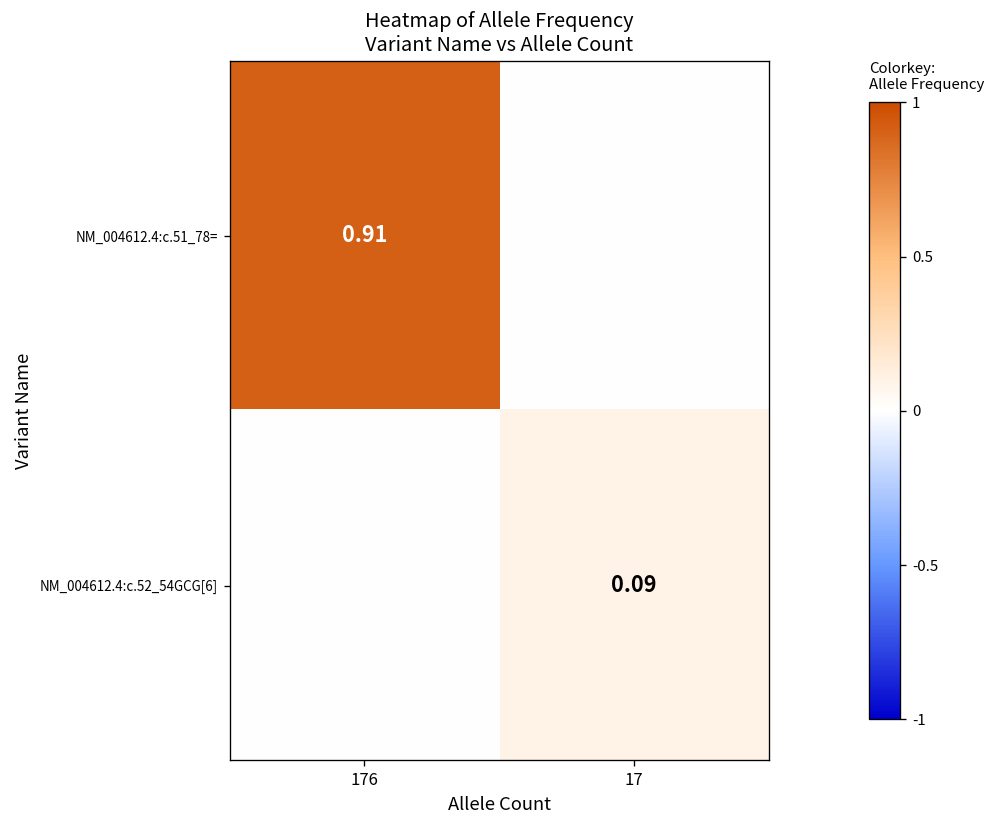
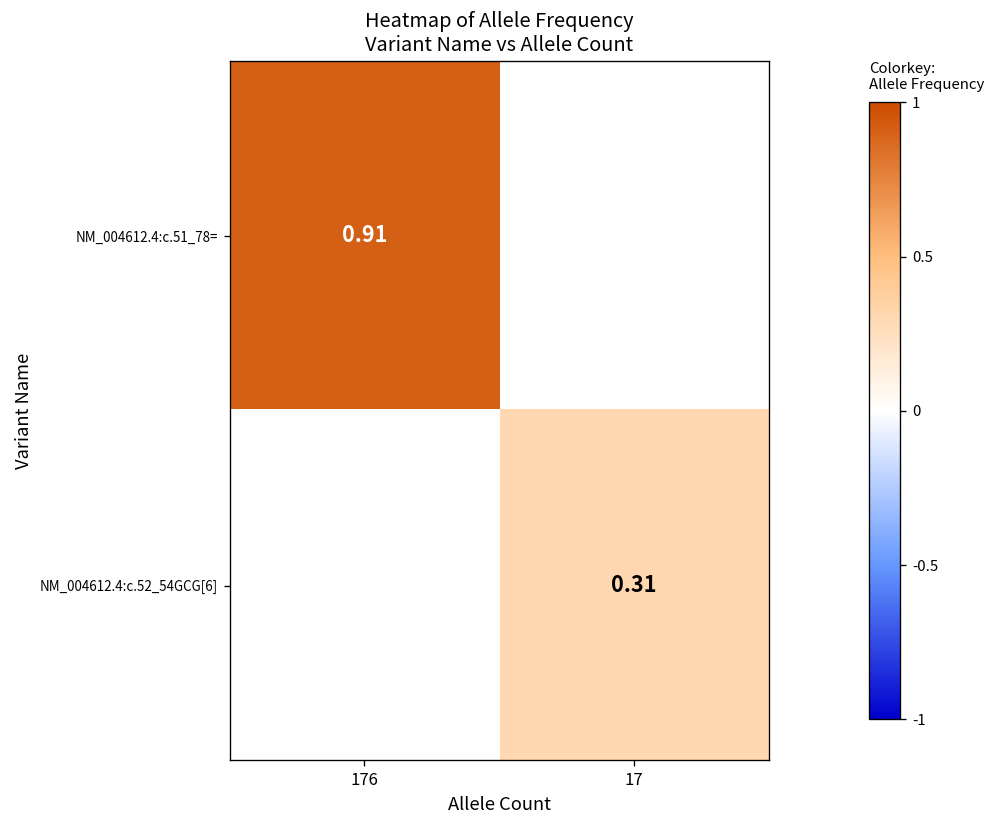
  {
    "NM_004612.4:c.51_78=": {
      "176": 0.91
    },
    "NM_004612.4:c.52_54GCG[6]": {
-     "17": 0.09
+     "17": 0.31
    }
  }
